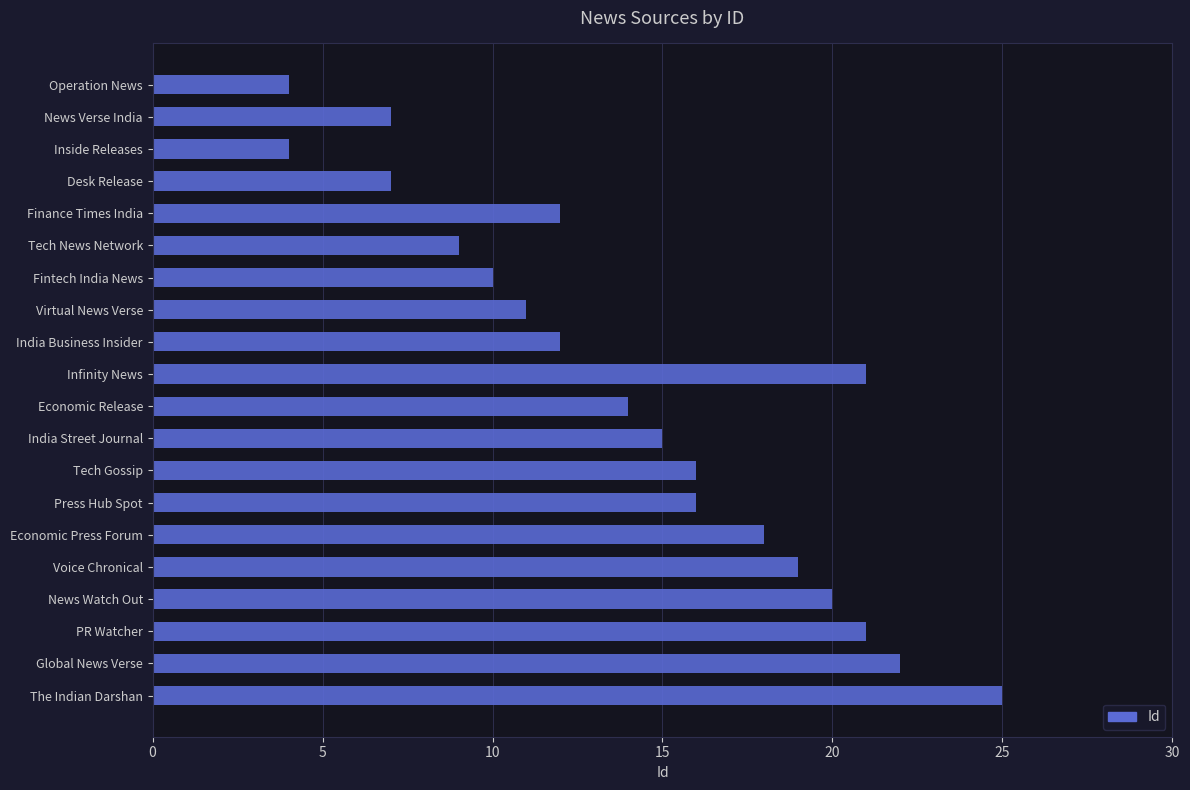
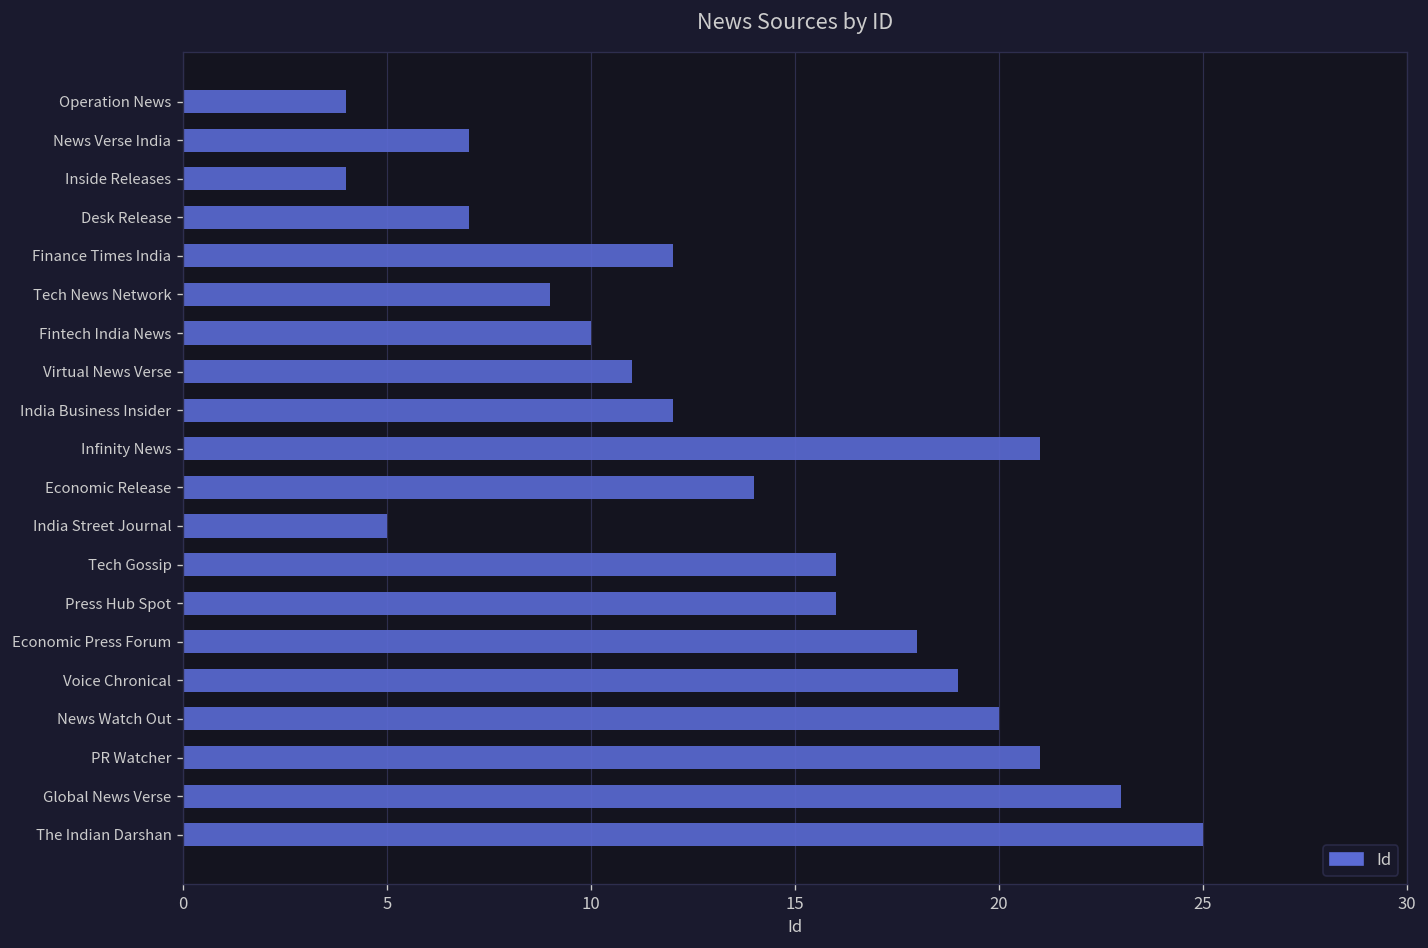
  {
    "Operation News": 4,
    "News Verse India": 7,
    "Inside Releases": 4,
    "Desk Release": 7,
    "Finance Times India": 12,
    "Tech News Network": 9,
    "Fintech India News": 10,
    "Virtual News Verse": 11,
    "India Business Insider": 12,
    "Infinity News": 21,
    "Economic Release": 14,
-   "India Street Journal": 15,
+   "India Street Journal": 5,
    "Tech Gossip": 16,
    "Press Hub Spot": 16,
    "Economic Press Forum": 18,
    "Voice Chronical": 19,
    "News Watch Out": 20,
    "PR Watcher": 21,
-   "Global News Verse": 22,
+   "Global News Verse": 23,
    "The Indian Darshan": 25
  }
